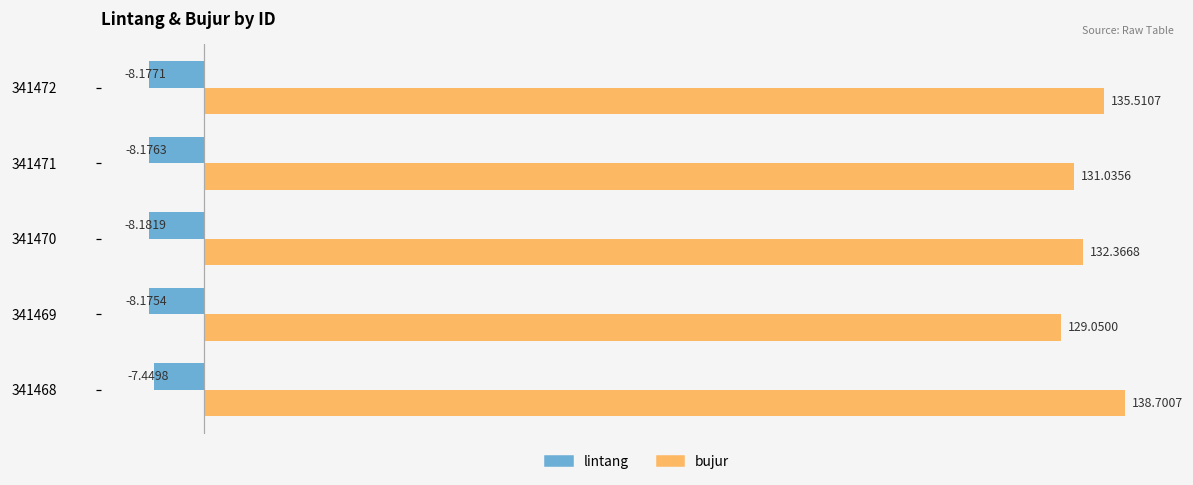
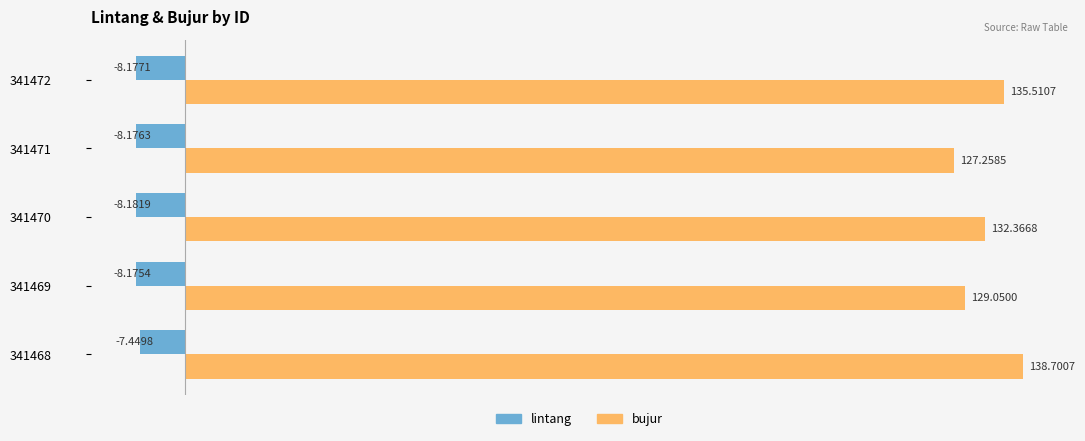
  {
    "lintang": {
      "341472": -8.1771,
      "341471": -8.1763,
      "341470": -8.1819,
      "341469": -8.1754,
      "341468": -7.4498
    },
    "bujur": {
      "341472": 135.5107,
-     "341471": 131.0356,
+     "341471": 127.2585,
      "341470": 132.3668,
      "341469": 129.0500,
      "341468": 138.7007
    }
  }
